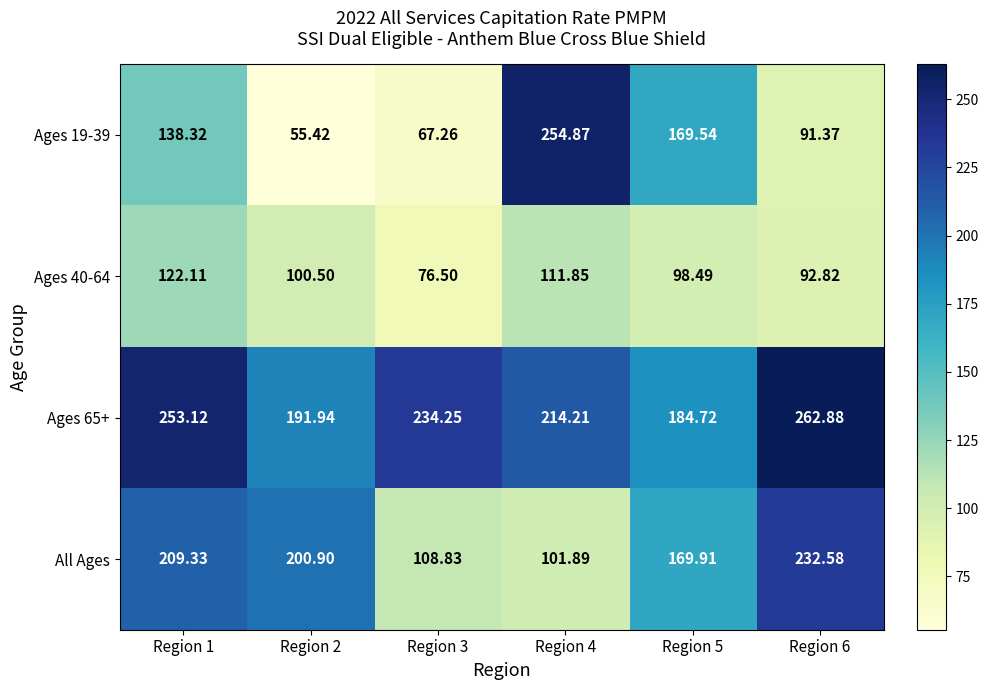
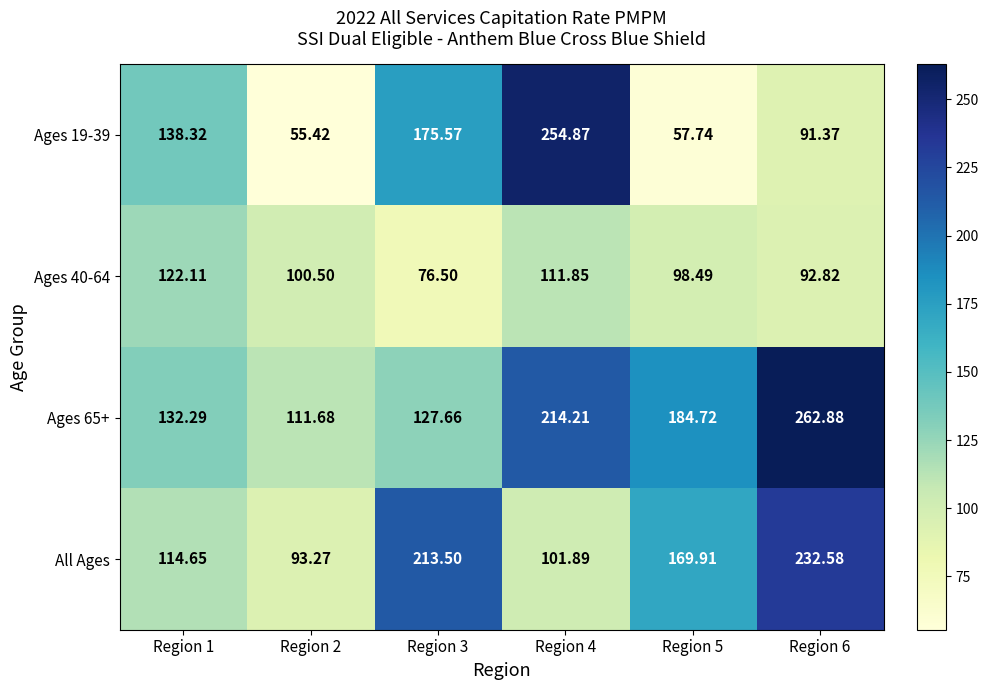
  {
    "Ages 19-39": {
      "Region 1": 138.32,
      "Region 2": 55.42,
-     "Region 3": 67.26,
+     "Region 3": 175.57,
      "Region 4": 254.87,
-     "Region 5": 169.54,
+     "Region 5": 57.74,
      "Region 6": 91.37
    },
    "Ages 40-64": {
      "Region 1": 122.11,
      "Region 2": 100.50,
      "Region 3": 76.50,
      "Region 4": 111.85,
      "Region 5": 98.49,
      "Region 6": 92.82
    },
    "Ages 65+": {
-     "Region 1": 253.12,
-     "Region 2": 191.94,
-     "Region 3": 234.25,
+     "Region 1": 132.29,
+     "Region 2": 111.68,
+     "Region 3": 127.66,
      "Region 4": 214.21,
      "Region 5": 184.72,
      "Region 6": 262.88
    },
    "All Ages": {
-     "Region 1": 209.33,
-     "Region 2": 200.90,
-     "Region 3": 108.83,
+     "Region 1": 114.65,
+     "Region 2": 93.27,
+     "Region 3": 213.50,
      "Region 4": 101.89,
      "Region 5": 169.91,
      "Region 6": 232.58
    }
  }
